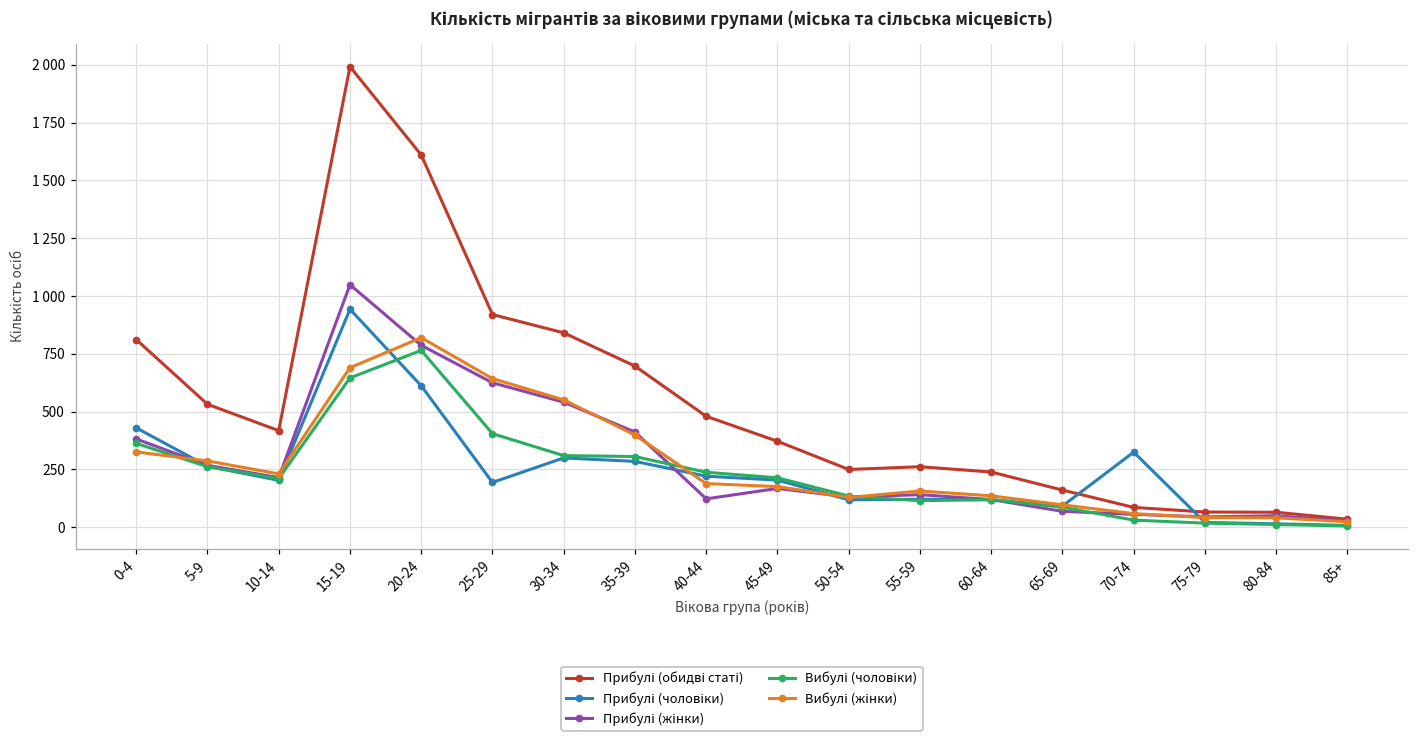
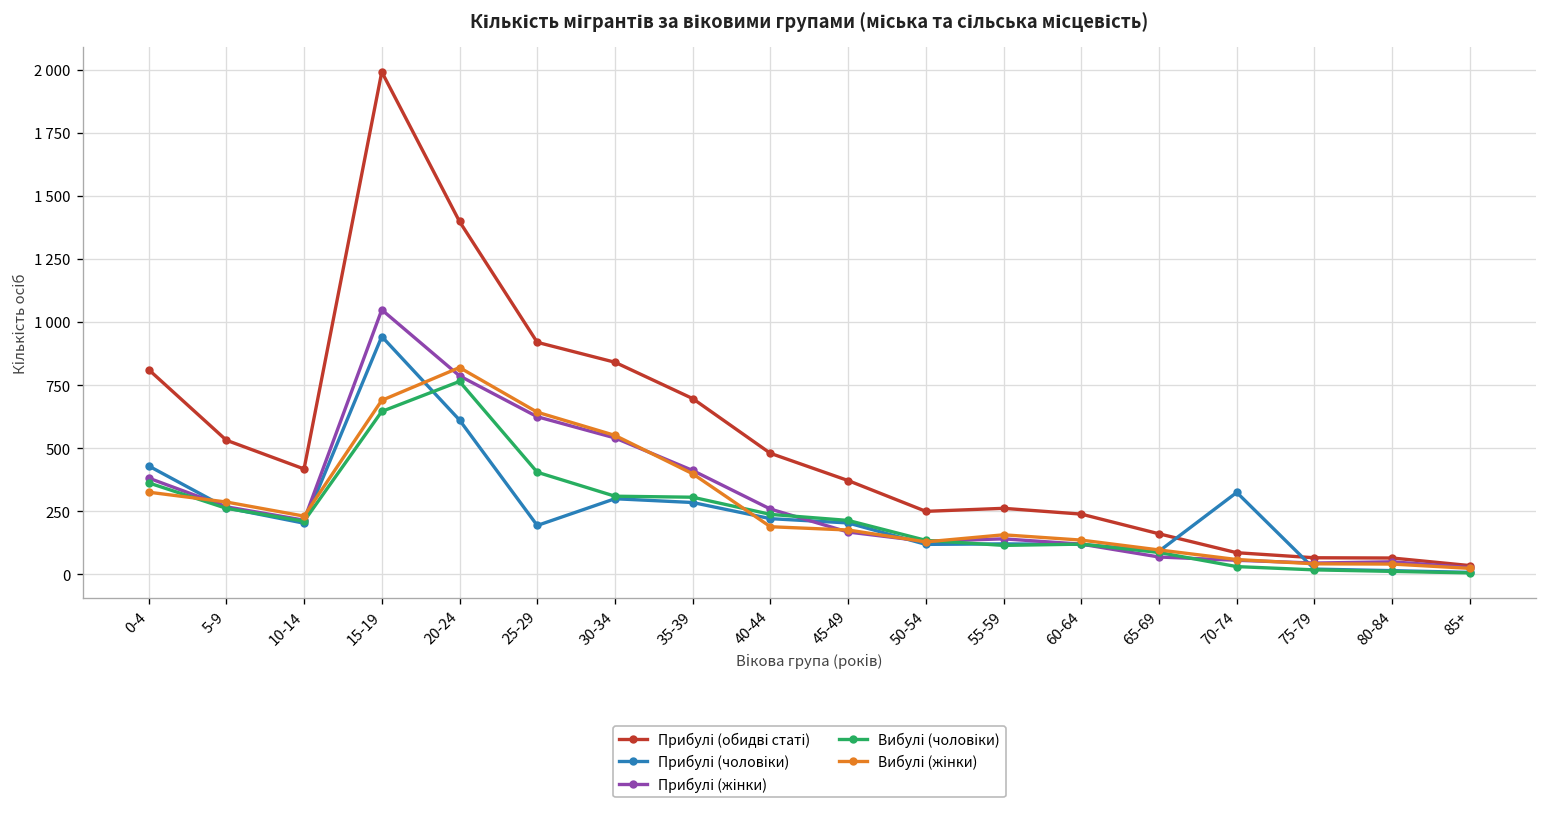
  {
    "Прибулі (обидві статі)": {
      "0-4": 810,
      "5-9": 530,
      "10-14": 420,
      "15-19": 1990,
-     "20-24": 1610,
+     "20-24": 1400,
      "25-29": 920,
      "30-34": 840,
      "35-39": 700,
      "40-44": 480,
      "45-49": 370,
      "50-54": 250,
      "55-59": 260,
      "60-64": 240,
      "65-69": 160,
      "70-74": 90,
      "75-79": 70,
      "80-84": 70
    },
    "Прибулі (чоловіки)": {
      "0-4": 430,
      "15-19": 940,
      "20-24": 610,
      "25-29": 190,
      "35-39": 290,
      "40-44": 220,
      "70-74": 330
    },
    "Прибулі (жінки)": {
      "0-4": 380,
      "15-19": 1050,
      "20-24": 790,
      "25-29": 630,
      "35-39": 410,
-     "40-44": 120,
+     "40-44": 260,
      "55-59": 140,
      "65-69": 70
    },
    "Вибулі (чоловіки)": {
      "0-4": 360,
      "15-19": 650,
      "20-24": 770,
      "25-29": 410,
      "35-39": 310,
      "40-44": 240,
      "70-74": 30
    },
    "Вибулі (жінки)": {
      "0-4": 330,
      "5-9": 290,
      "10-14": 230,
      "15-19": 690,
      "20-24": 820,
      "25-29": 640,
      "35-39": 400,
      "40-44": 190,
      "55-59": 160,
      "60-64": 140
    }
  }
